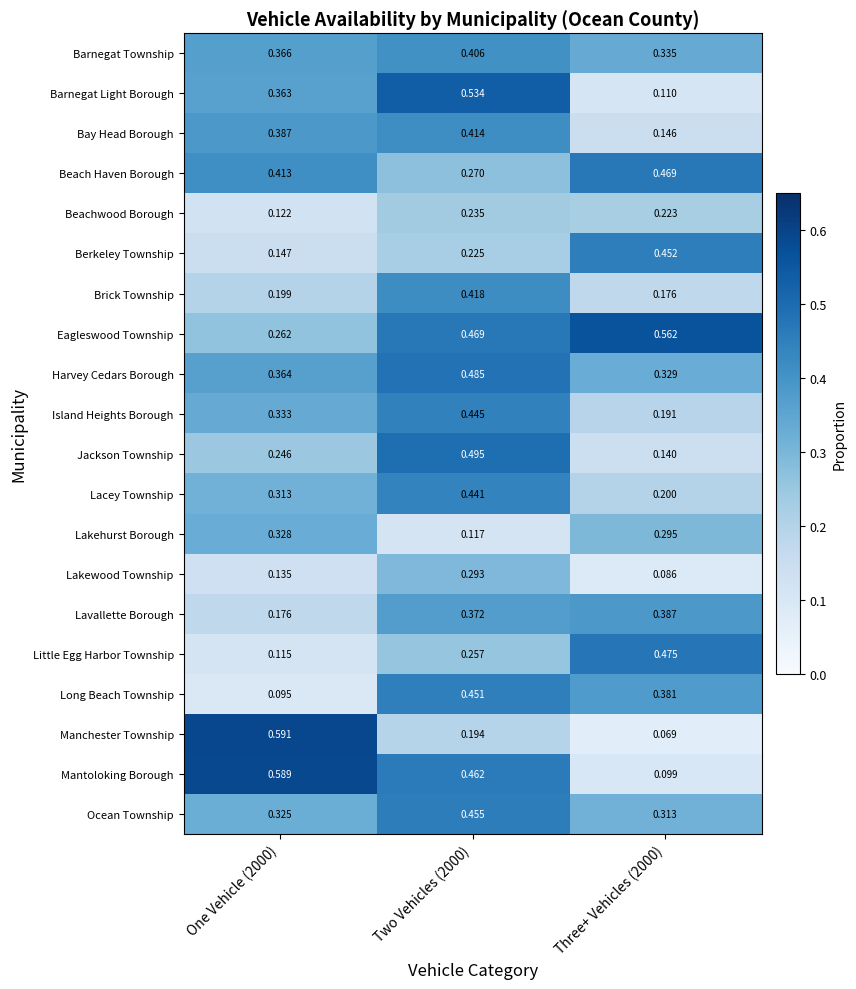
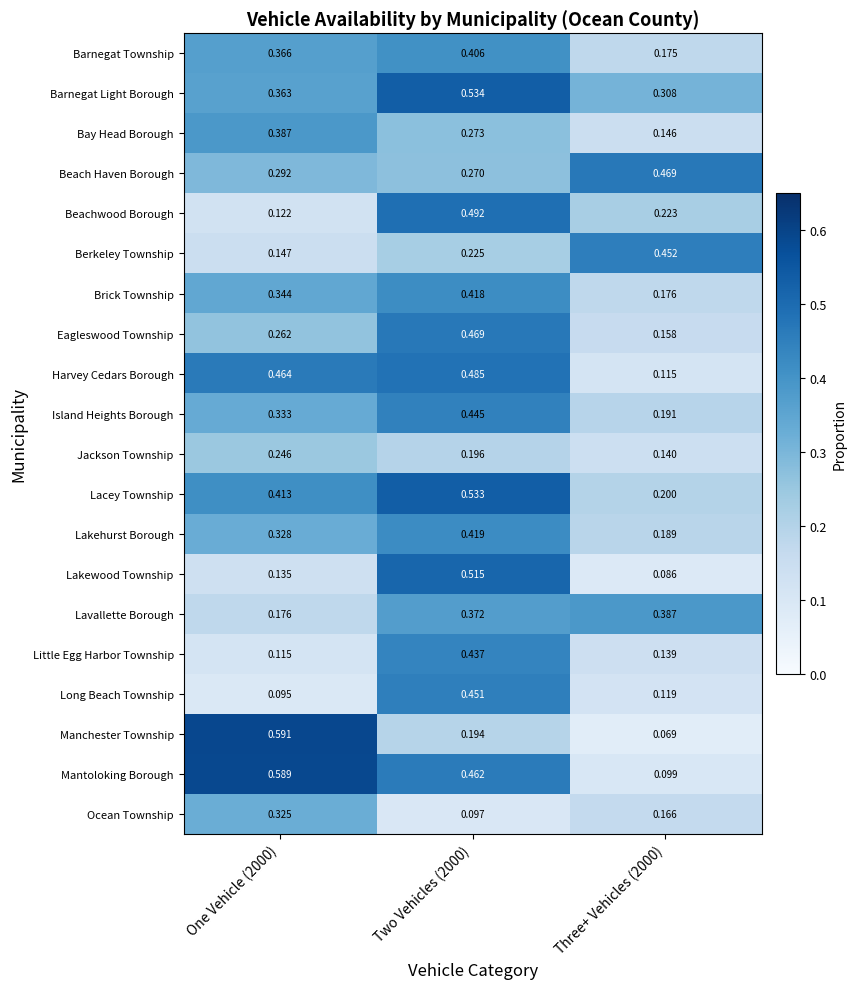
  {
    "Barnegat Township": {
      "One Vehicle (2000)": 0.366,
      "Two Vehicles (2000)": 0.406,
-     "Three+ Vehicles (2000)": 0.335
+     "Three+ Vehicles (2000)": 0.175
    },
    "Barnegat Light Borough": {
      "One Vehicle (2000)": 0.363,
      "Two Vehicles (2000)": 0.534,
-     "Three+ Vehicles (2000)": 0.110
+     "Three+ Vehicles (2000)": 0.308
    },
    "Bay Head Borough": {
      "One Vehicle (2000)": 0.387,
-     "Two Vehicles (2000)": 0.414,
+     "Two Vehicles (2000)": 0.273,
      "Three+ Vehicles (2000)": 0.146
    },
    "Beach Haven Borough": {
-     "One Vehicle (2000)": 0.413,
+     "One Vehicle (2000)": 0.292,
      "Two Vehicles (2000)": 0.270,
      "Three+ Vehicles (2000)": 0.469
    },
    "Beachwood Borough": {
      "One Vehicle (2000)": 0.122,
-     "Two Vehicles (2000)": 0.235,
+     "Two Vehicles (2000)": 0.492,
      "Three+ Vehicles (2000)": 0.223
    },
    "Berkeley Township": {
      "One Vehicle (2000)": 0.147,
      "Two Vehicles (2000)": 0.225,
      "Three+ Vehicles (2000)": 0.452
    },
    "Brick Township": {
-     "One Vehicle (2000)": 0.199,
+     "One Vehicle (2000)": 0.344,
      "Two Vehicles (2000)": 0.418,
      "Three+ Vehicles (2000)": 0.176
    },
    "Eagleswood Township": {
      "One Vehicle (2000)": 0.262,
      "Two Vehicles (2000)": 0.469,
-     "Three+ Vehicles (2000)": 0.562
+     "Three+ Vehicles (2000)": 0.158
    },
    "Harvey Cedars Borough": {
-     "One Vehicle (2000)": 0.364,
+     "One Vehicle (2000)": 0.464,
      "Two Vehicles (2000)": 0.485,
-     "Three+ Vehicles (2000)": 0.329
+     "Three+ Vehicles (2000)": 0.115
    },
    "Island Heights Borough": {
      "One Vehicle (2000)": 0.333,
      "Two Vehicles (2000)": 0.445,
      "Three+ Vehicles (2000)": 0.191
    },
    "Jackson Township": {
      "One Vehicle (2000)": 0.246,
-     "Two Vehicles (2000)": 0.495,
+     "Two Vehicles (2000)": 0.196,
      "Three+ Vehicles (2000)": 0.140
    },
    "Lacey Township": {
-     "One Vehicle (2000)": 0.313,
-     "Two Vehicles (2000)": 0.441,
+     "One Vehicle (2000)": 0.413,
+     "Two Vehicles (2000)": 0.533,
      "Three+ Vehicles (2000)": 0.200
    },
    "Lakehurst Borough": {
      "One Vehicle (2000)": 0.328,
-     "Two Vehicles (2000)": 0.117,
-     "Three+ Vehicles (2000)": 0.295
+     "Two Vehicles (2000)": 0.419,
+     "Three+ Vehicles (2000)": 0.189
    },
    "Lakewood Township": {
      "One Vehicle (2000)": 0.135,
-     "Two Vehicles (2000)": 0.293,
+     "Two Vehicles (2000)": 0.515,
      "Three+ Vehicles (2000)": 0.086
    },
    "Lavallette Borough": {
      "One Vehicle (2000)": 0.176,
      "Two Vehicles (2000)": 0.372,
      "Three+ Vehicles (2000)": 0.387
    },
    "Little Egg Harbor Township": {
      "One Vehicle (2000)": 0.115,
-     "Two Vehicles (2000)": 0.257,
-     "Three+ Vehicles (2000)": 0.475
+     "Two Vehicles (2000)": 0.437,
+     "Three+ Vehicles (2000)": 0.139
    },
    "Long Beach Township": {
      "One Vehicle (2000)": 0.095,
      "Two Vehicles (2000)": 0.451,
-     "Three+ Vehicles (2000)": 0.381
+     "Three+ Vehicles (2000)": 0.119
    },
    "Manchester Township": {
      "One Vehicle (2000)": 0.591,
      "Two Vehicles (2000)": 0.194,
      "Three+ Vehicles (2000)": 0.069
    },
    "Mantoloking Borough": {
      "One Vehicle (2000)": 0.589,
      "Two Vehicles (2000)": 0.462,
      "Three+ Vehicles (2000)": 0.099
    },
    "Ocean Township": {
      "One Vehicle (2000)": 0.325,
-     "Two Vehicles (2000)": 0.455,
-     "Three+ Vehicles (2000)": 0.313
+     "Two Vehicles (2000)": 0.097,
+     "Three+ Vehicles (2000)": 0.166
    }
  }
